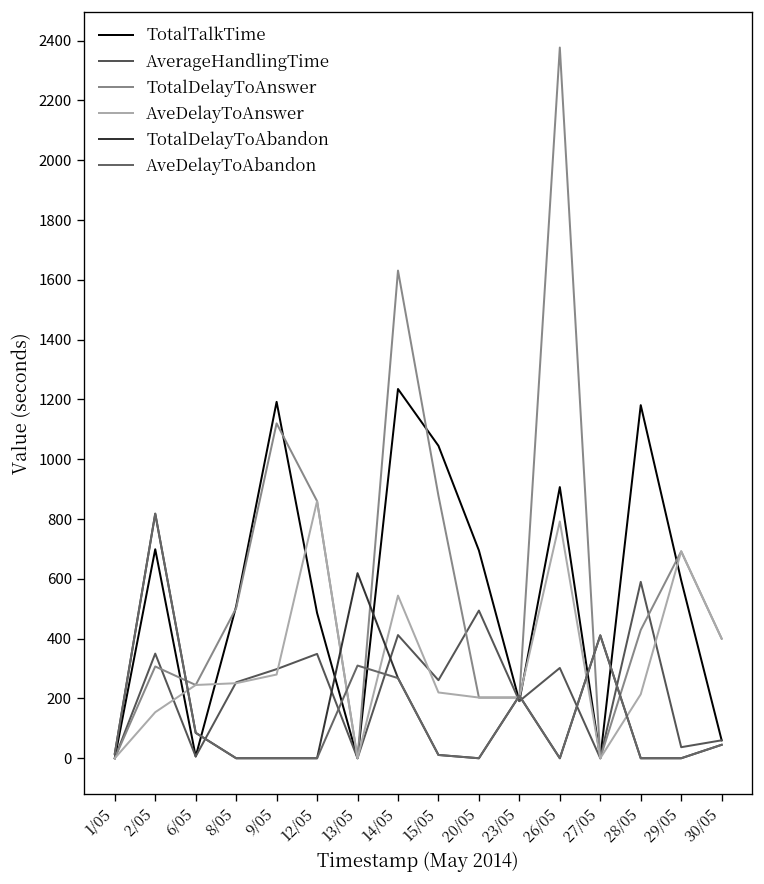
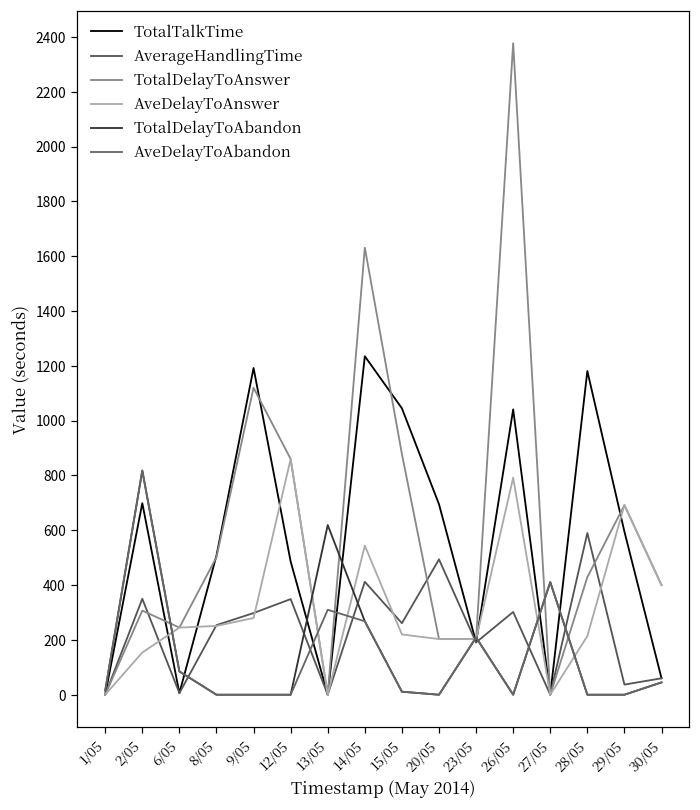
  {
    "TotalTalkTime": {
      "2/05": 700,
      "9/05": 1190,
      "12/05": 490,
      "14/05": 1240,
      "15/05": 1050,
      "20/05": 700,
-     "26/05": 910,
+     "26/05": 1040,
      "28/05": 1180,
      "29/05": 600
    }
  }
